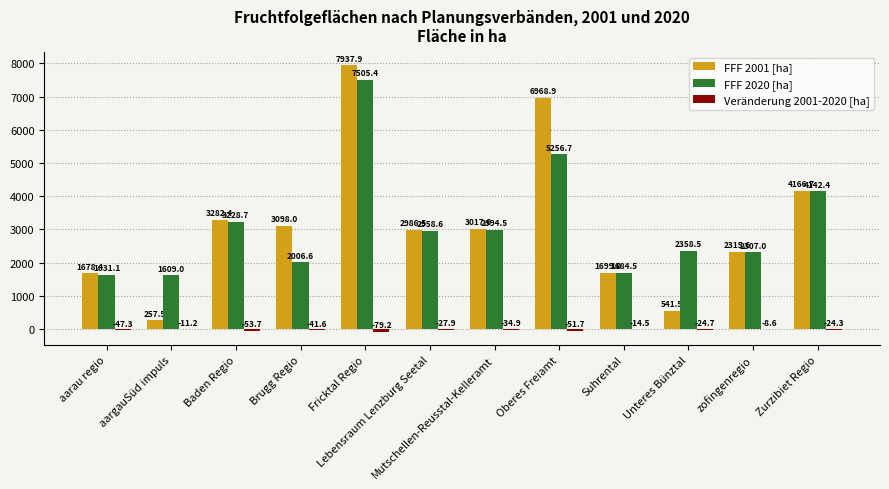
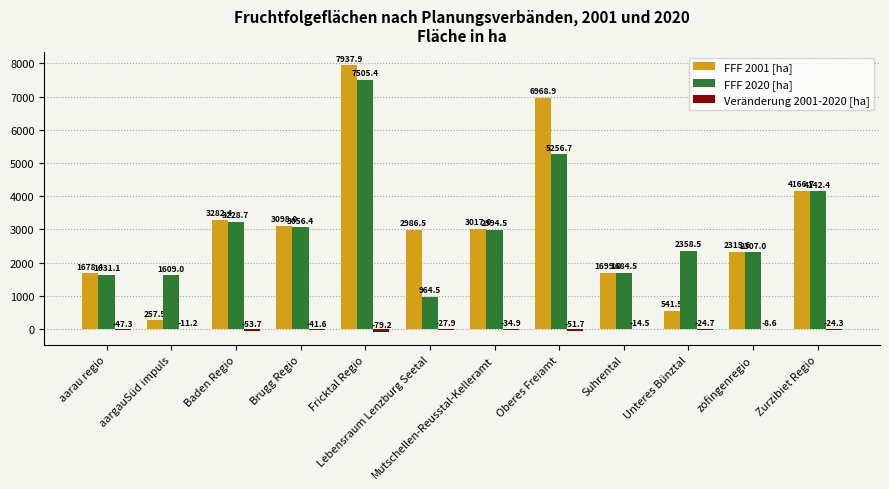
  {
    "FFF 2001 [ha]": {
      "aargauSüd impuls": 257.5,
      "Brugg Regio": 3098.0,
      "Fricktal Regio": 7937.9,
      "Oberes Freiamt": 6968.9,
      "Unteres Bünztal": 541.5
    },
    "FFF 2020 [ha]": {
      "aargauSüd impuls": 1609.0,
-     "Brugg Regio": 2006.6,
+     "Brugg Regio": 3056.4,
      "Fricktal Regio": 7505.4,
-     "Lebensraum Lenzburg Seetal": 2958.6,
+     "Lebensraum Lenzburg Seetal": 964.5,
      "Oberes Freiamt": 5256.7,
      "Unteres Bünztal": 2358.5
    },
    "Veränderung 2001-2020 [ha]": {
      "aarau regio": -47.3,
      "aargauSüd impuls": -11.2,
      "Baden Regio": -53.7,
      "Brugg Regio": -41.6,
      "Fricktal Regio": -79.2,
      "Lebensraum Lenzburg Seetal": -27.9,
      "Mutschellen-Reusstal-Kelleramt": -34.9,
      "Oberes Freiamt": -51.7,
      "Suhrental": -14.5,
      "Unteres Bünztal": -24.7,
      "zofingenregio": -8.6,
      "Zurzibiet Regio": -24.3
    }
  }
